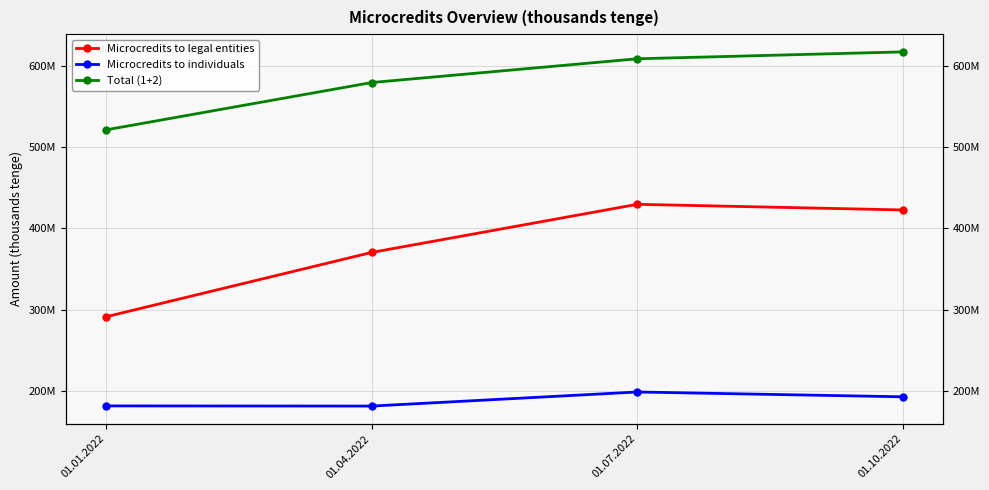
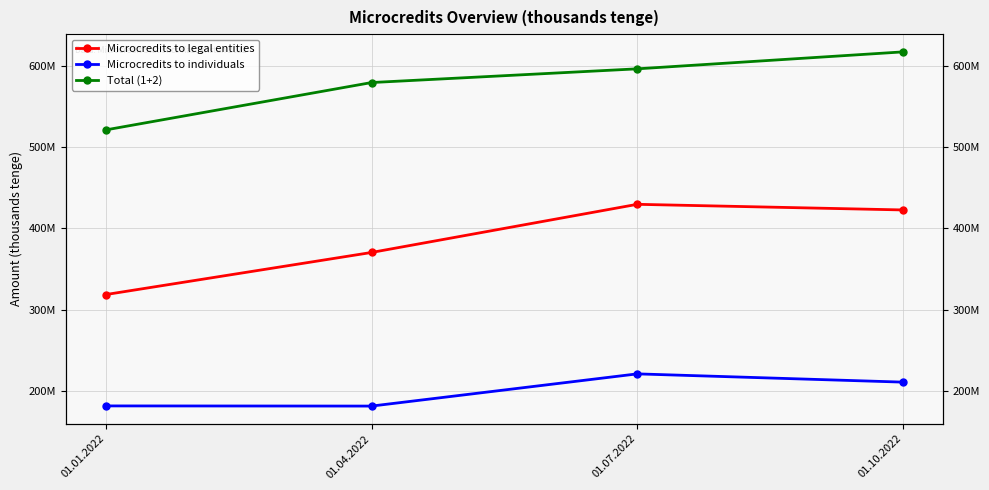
  {
    "Microcredits to legal entities": {
-     "01.01.2022": 290000000,
+     "01.01.2022": 320000000,
      "01.04.2022": 370000000,
      "01.07.2022": 430000000,
      "01.10.2022": 420000000
    },
    "Microcredits to individuals": {
      "01.01.2022": 180000000,
      "01.04.2022": 180000000,
-     "01.07.2022": 200000000,
-     "01.10.2022": 190000000
+     "01.07.2022": 220000000,
+     "01.10.2022": 210000000
    },
    "Total (1+2)": {
      "01.01.2022": 520000000,
      "01.04.2022": 580000000,
-     "01.07.2022": 610000000,
+     "01.07.2022": 600000000,
      "01.10.2022": 620000000
    }
  }
